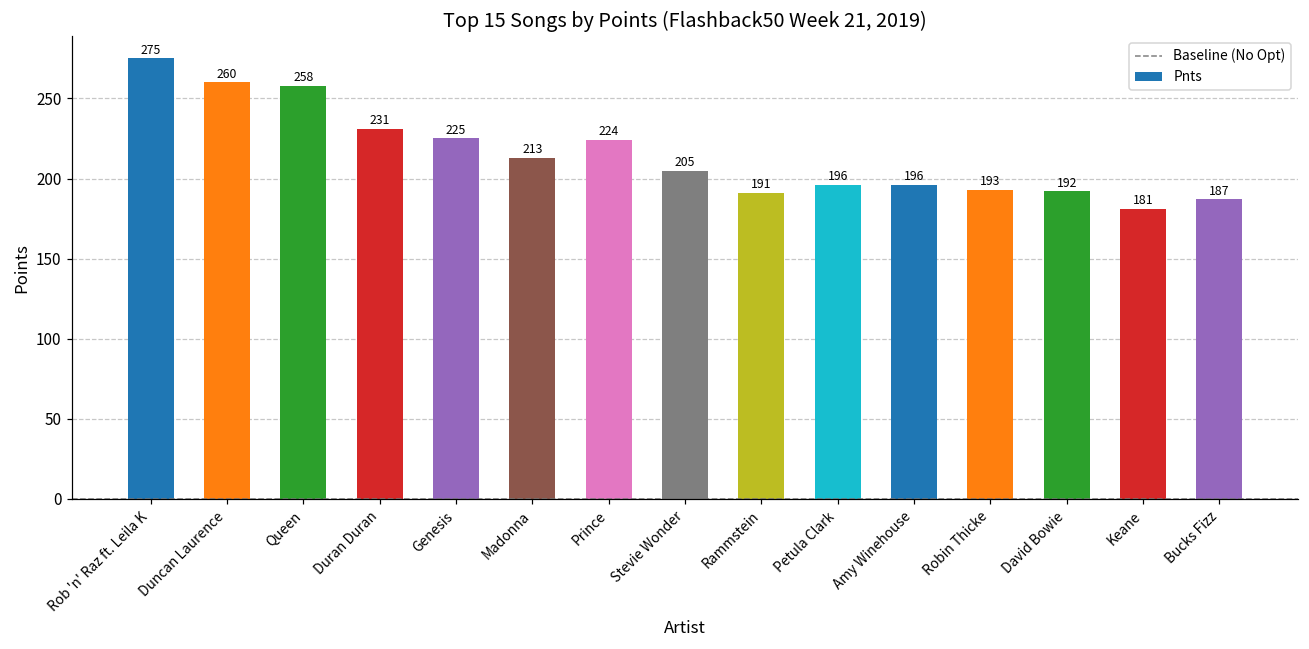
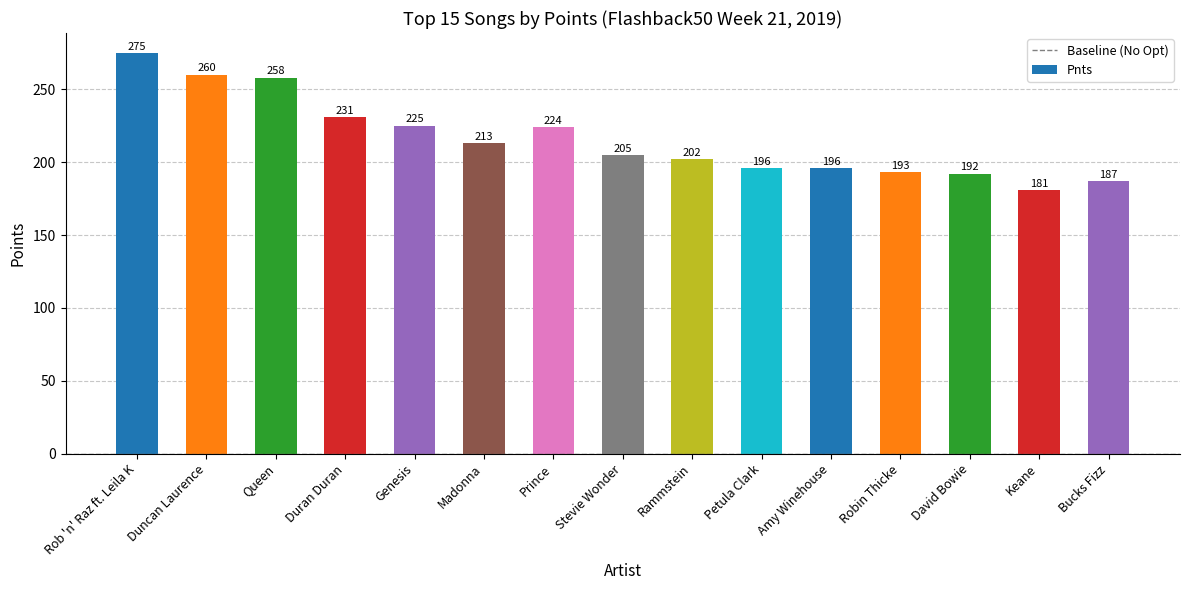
  {
    "Rob 'n' Raz ft. Leila K": 275,
    "Duncan Laurence": 260,
    "Queen": 258,
    "Duran Duran": 231,
    "Genesis": 225,
    "Madonna": 213,
    "Prince": 224,
    "Stevie Wonder": 205,
-   "Rammstein": 191,
+   "Rammstein": 202,
    "Petula Clark": 196,
    "Amy Winehouse": 196,
    "Robin Thicke": 193,
    "David Bowie": 192,
    "Keane": 181,
    "Bucks Fizz": 187
  }
